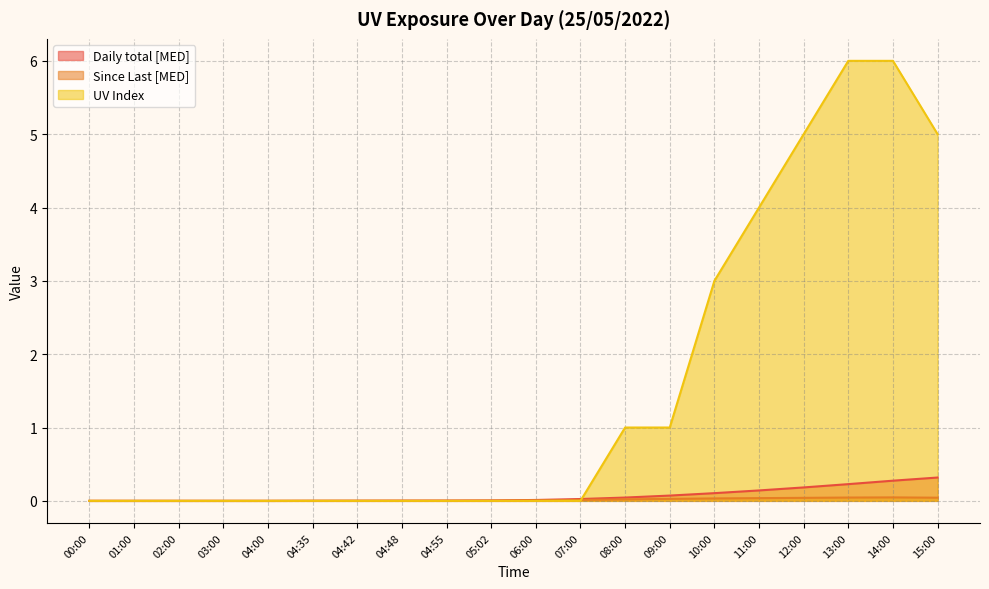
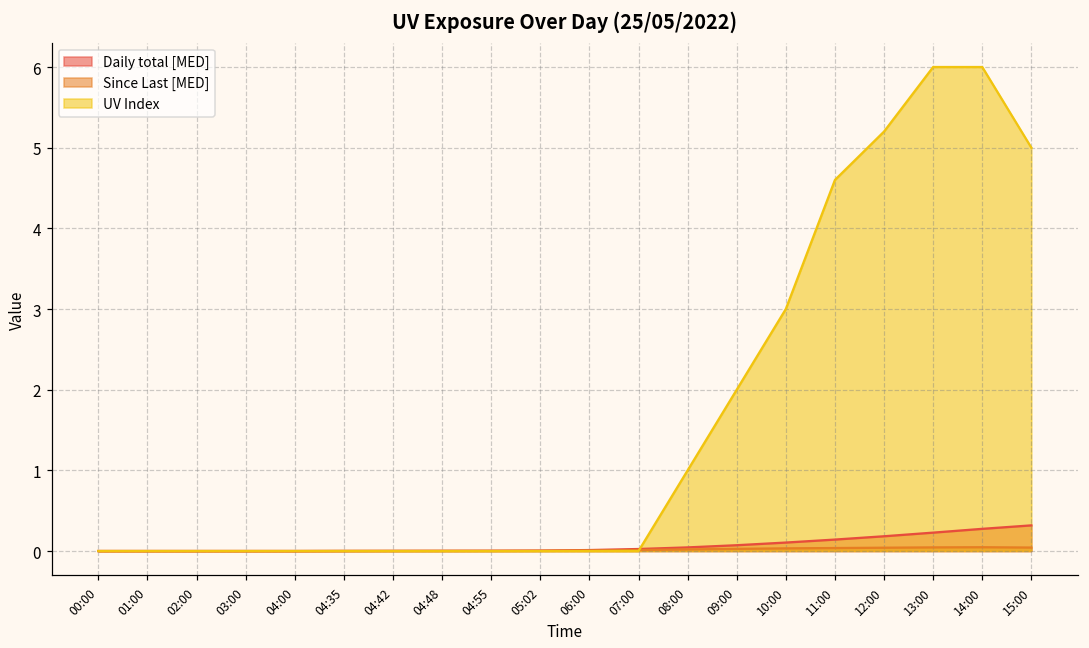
  {
    "UV Index": {
      "08:00": 1.0,
-     "09:00": 1,
+     "09:00": 2,
      "10:00": 3.0,
-     "11:00": 4.0,
-     "12:00": 5.0,
+     "11:00": 4.6,
+     "12:00": 5.2,
      "13:00": 6.0,
      "14:00": 6.0,
      "15:00": 5.0
    }
  }
